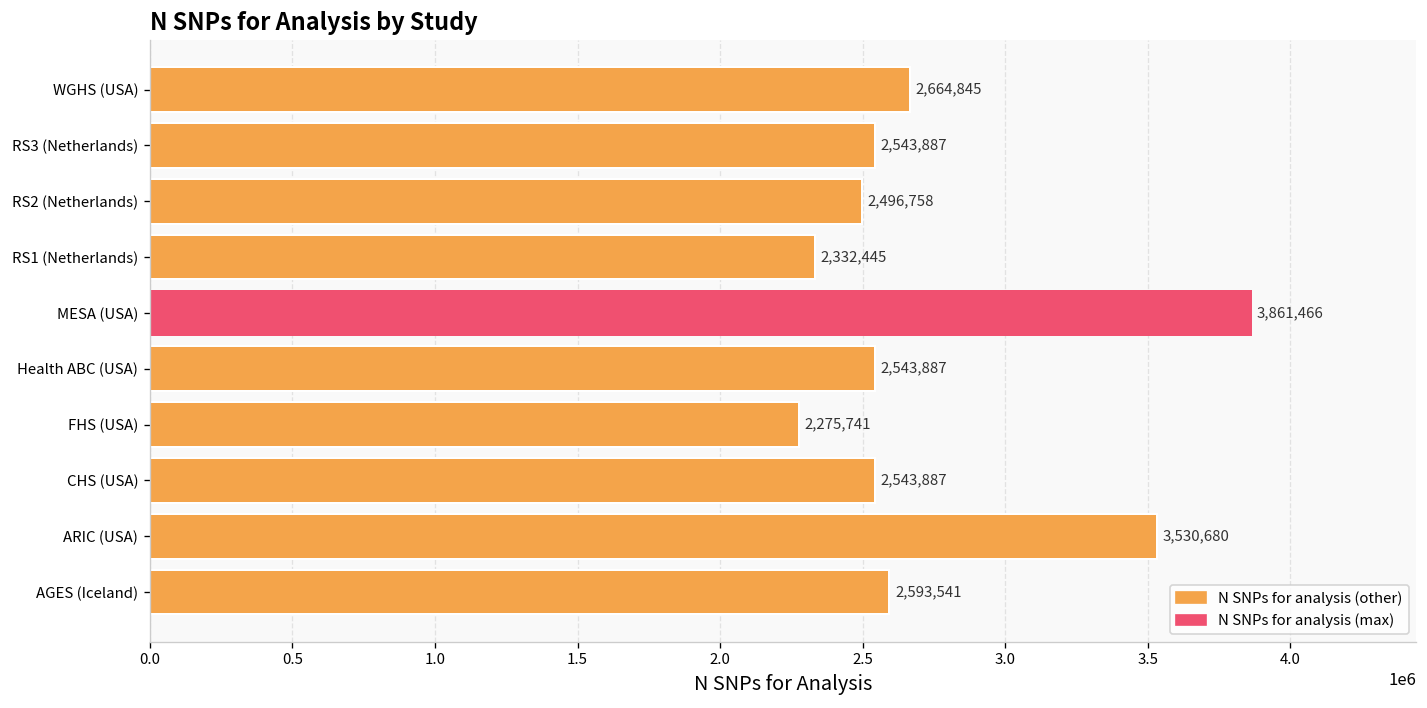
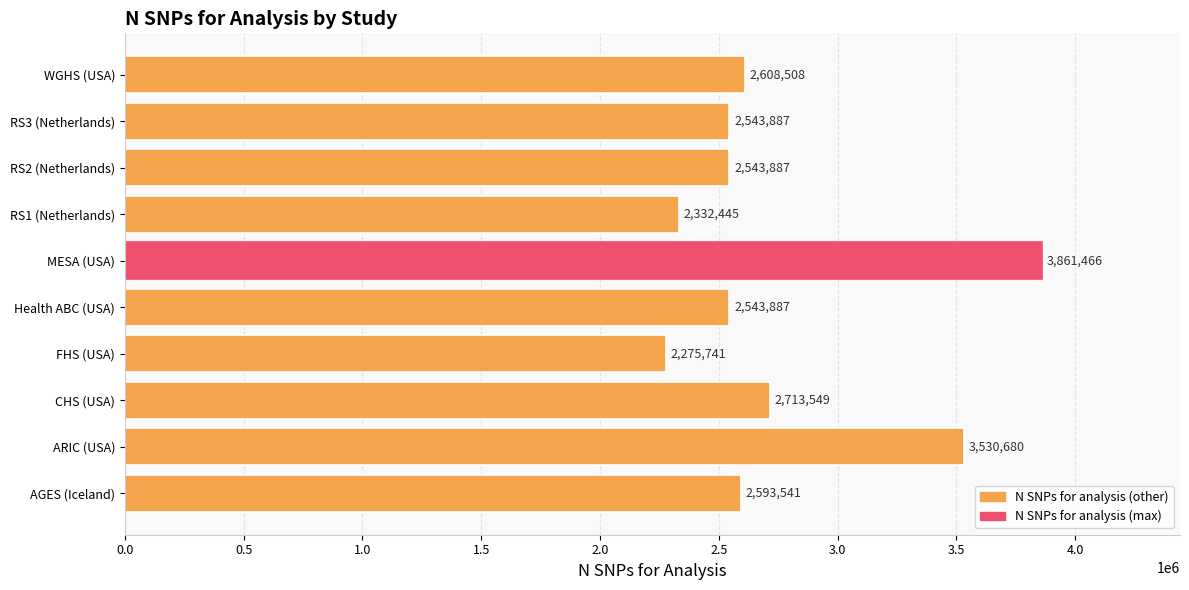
  {
-   "WGHS (USA)": "2,664,845",
+   "WGHS (USA)": "2,608,508",
    "RS3 (Netherlands)": "2,543,887",
-   "RS2 (Netherlands)": "2,496,758",
+   "RS2 (Netherlands)": "2,543,887",
    "RS1 (Netherlands)": "2,332,445",
    "MESA (USA)": "3,861,466",
    "Health ABC (USA)": "2,543,887",
    "FHS (USA)": "2,275,741",
-   "CHS (USA)": "2,543,887",
+   "CHS (USA)": "2,713,549",
    "ARIC (USA)": "3,530,680",
    "AGES (Iceland)": "2,593,541"
  }
